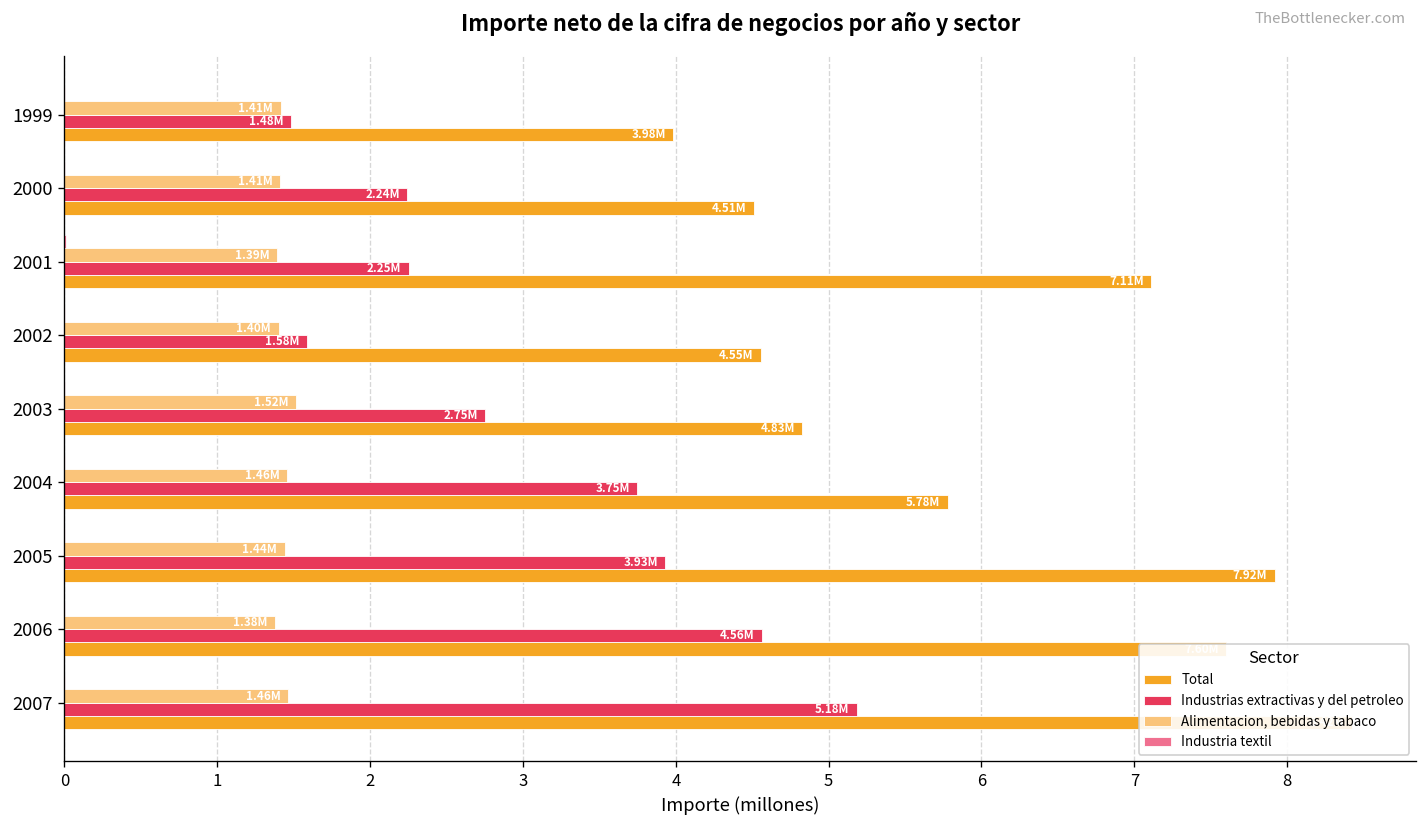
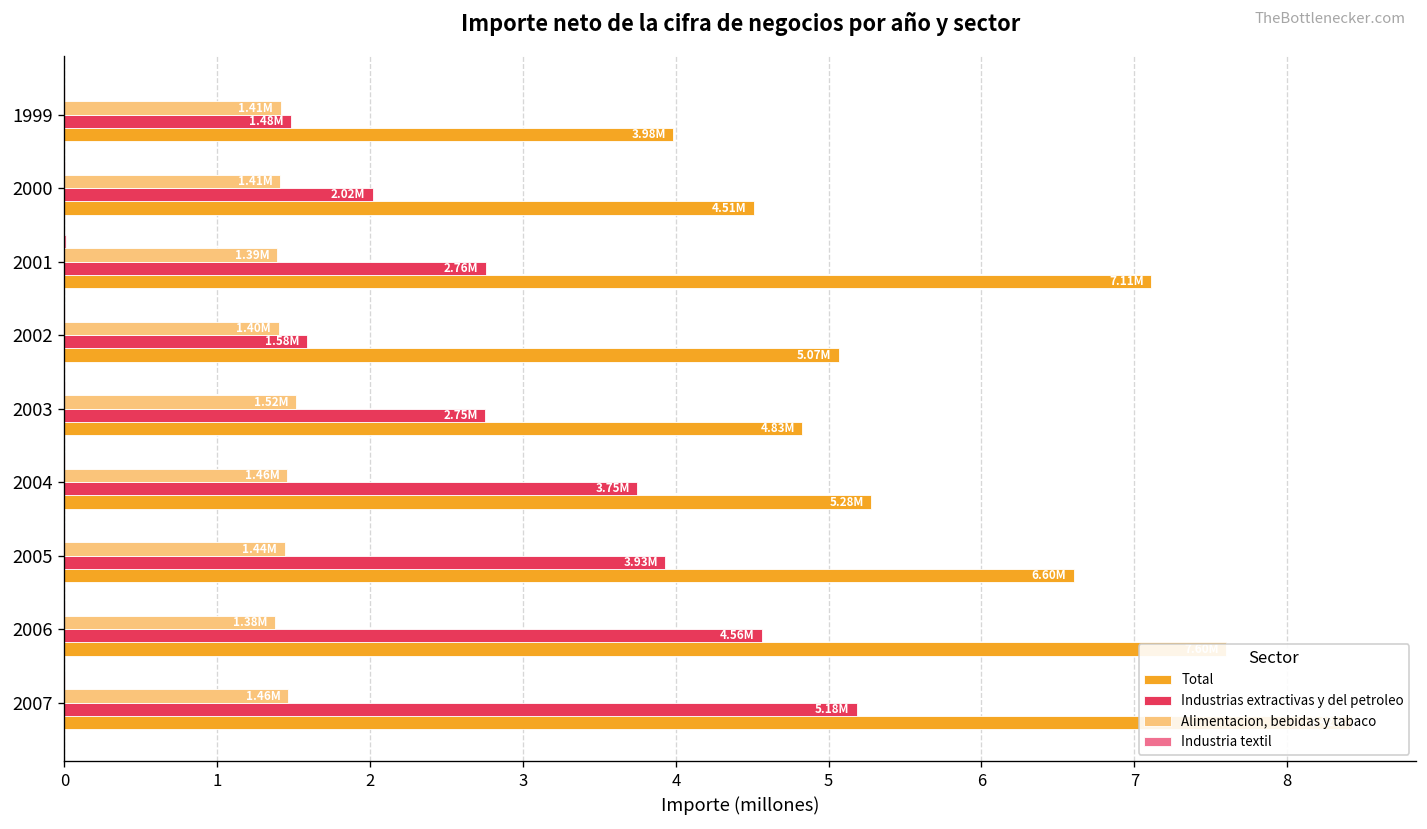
  {
    "Total": {
      "1999": "3.98M",
      "2000": "4.51M",
      "2001": "7.11M",
-     "2002": "4.55M",
+     "2002": "5.07M",
      "2003": "4.83M",
-     "2004": "5.78M",
-     "2005": "7.92M"
+     "2004": "5.28M",
+     "2005": "6.60M"
    },
    "Industrias extractivas y del petroleo": {
      "1999": "1.48M",
-     "2000": "2.24M",
-     "2001": "2.25M",
+     "2000": "2.02M",
+     "2001": "2.76M",
      "2002": "1.58M",
      "2003": "2.75M",
      "2004": "3.75M",
      "2005": "3.93M",
      "2006": "4.56M",
      "2007": "5.18M"
    },
    "Alimentacion, bebidas y tabaco": {
      "1999": "1.41M",
      "2000": "1.41M",
      "2001": "1.39M",
      "2002": "1.40M",
      "2003": "1.52M",
      "2004": "1.46M",
      "2005": "1.44M",
      "2006": "1.38M",
      "2007": "1.46M"
    }
  }
